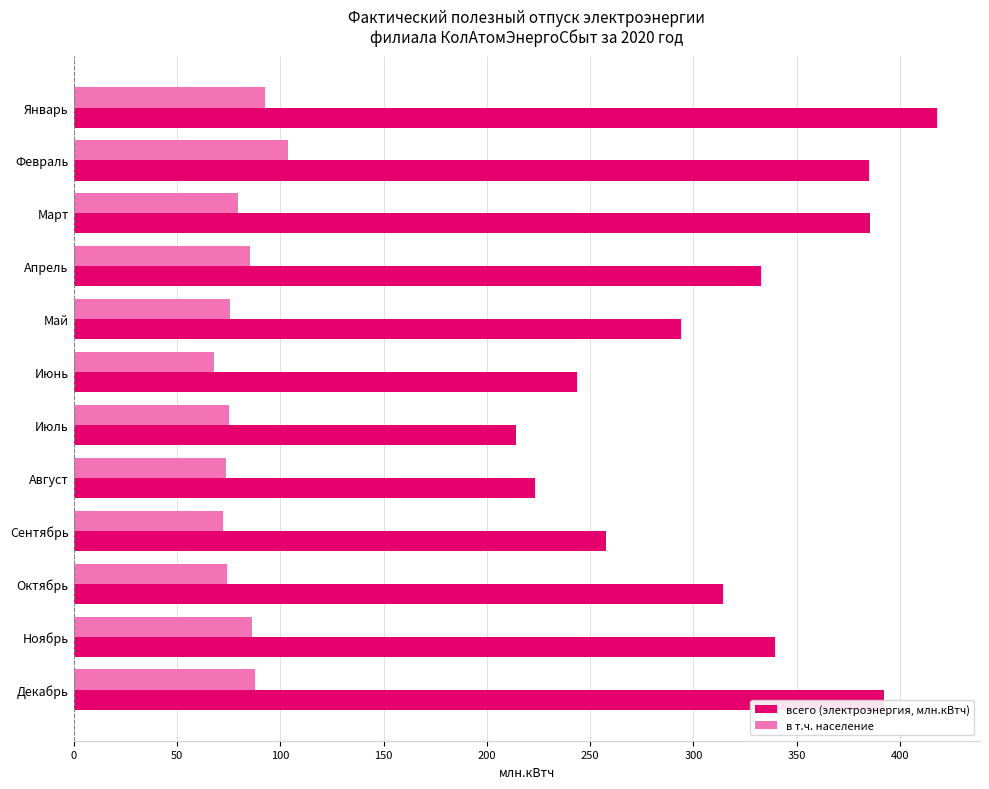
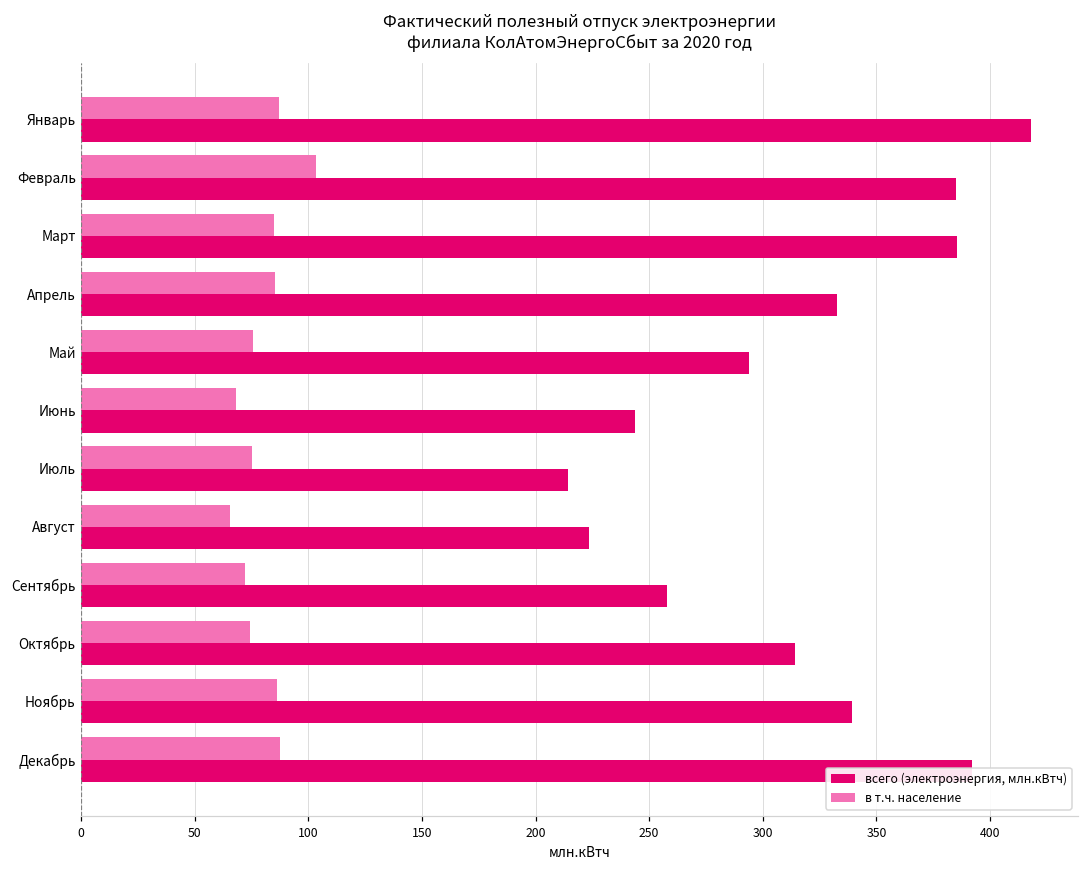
  {
    "всего (электроэнергия, млн.кВтч)": {
      "Январь": 418,
      "Февраль": 385,
      "Март": 385,
      "Апрель": 333,
      "Май": 294,
      "Июнь": 244,
      "Июль": 214,
      "Август": 223,
      "Сентябрь": 258,
      "Октябрь": 314,
      "Ноябрь": 339,
      "Декабрь": 392
    },
    "в т.ч. население": {
-     "Январь": 93,
+     "Январь": 87,
      "Февраль": 104,
-     "Март": 80,
+     "Март": 85,
      "Апрель": 85,
      "Май": 76,
      "Июнь": 68,
      "Июль": 75,
-     "Август": 74,
+     "Август": 66,
      "Сентябрь": 72,
      "Октябрь": 74,
      "Ноябрь": 86,
      "Декабрь": 88
    }
  }
